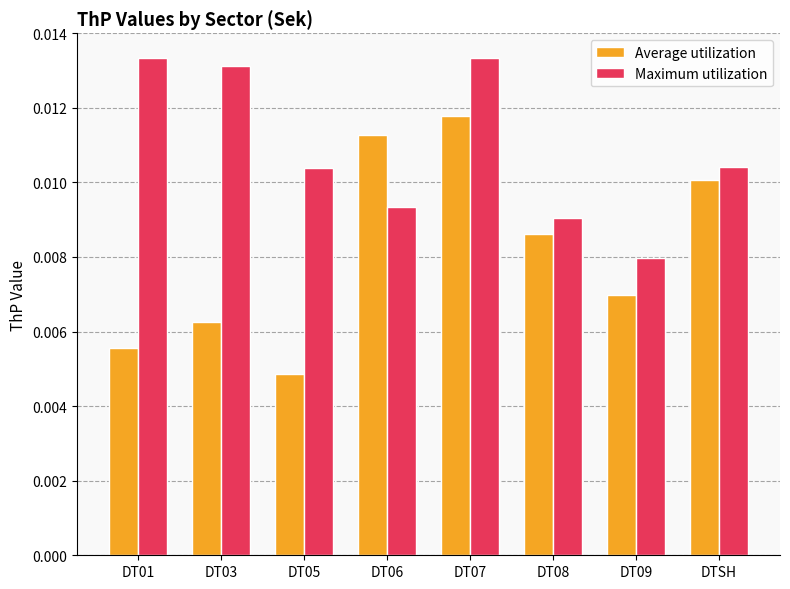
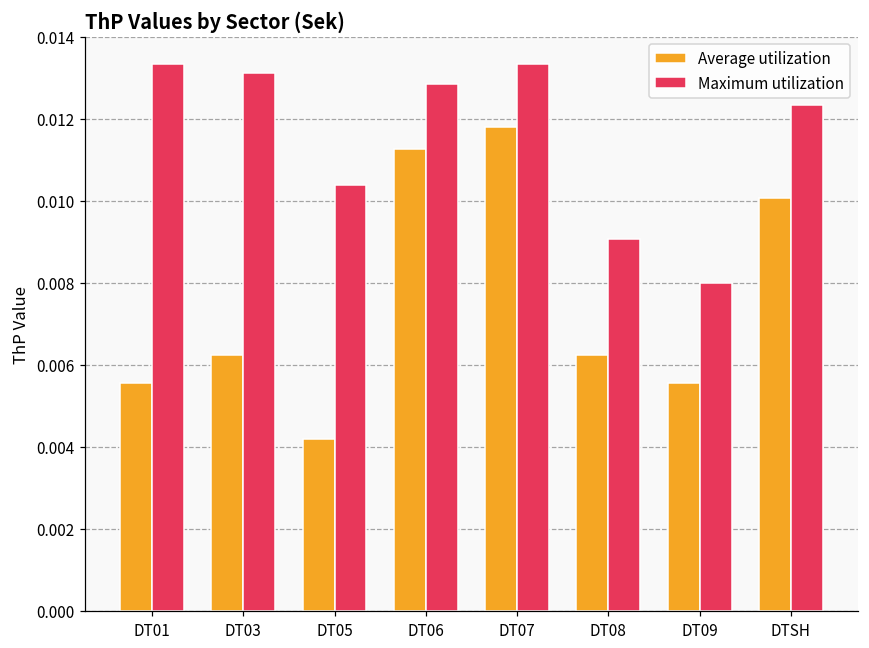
  {
    "Average utilization": {
      "DT01": 0.0056,
      "DT03": 0.0062,
-     "DT05": 0.0049,
+     "DT05": 0.0042,
      "DT06": 0.0113,
      "DT07": 0.0118,
-     "DT08": 0.0086,
-     "DT09": 0.0070,
+     "DT08": 0.0062,
+     "DT09": 0.0056,
      "DTSH": 0.0101
    },
    "Maximum utilization": {
      "DT01": 0.0133,
      "DT03": 0.0131,
      "DT05": 0.0104,
-     "DT06": 0.0093,
+     "DT06": 0.0128,
      "DT07": 0.0133,
      "DT08": 0.0091,
      "DT09": 0.0080,
-     "DTSH": 0.0104
+     "DTSH": 0.0123
    }
  }
